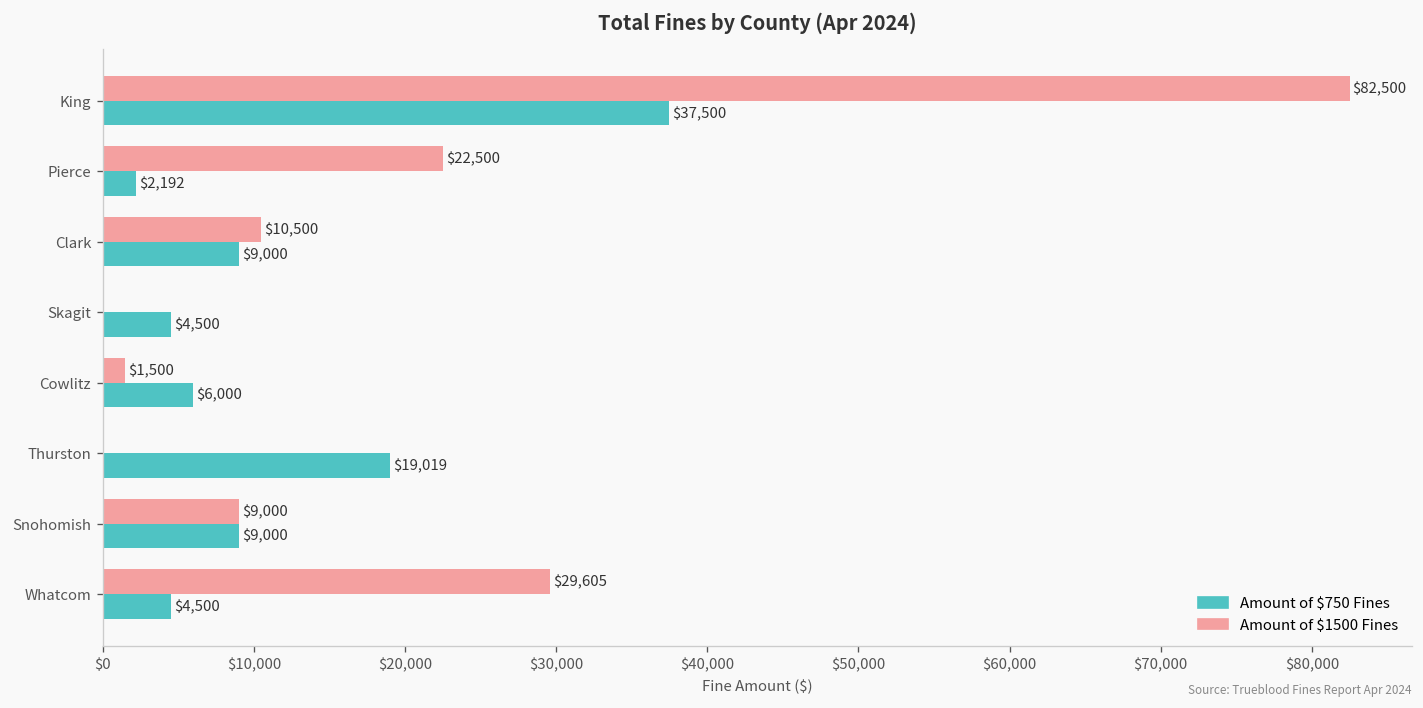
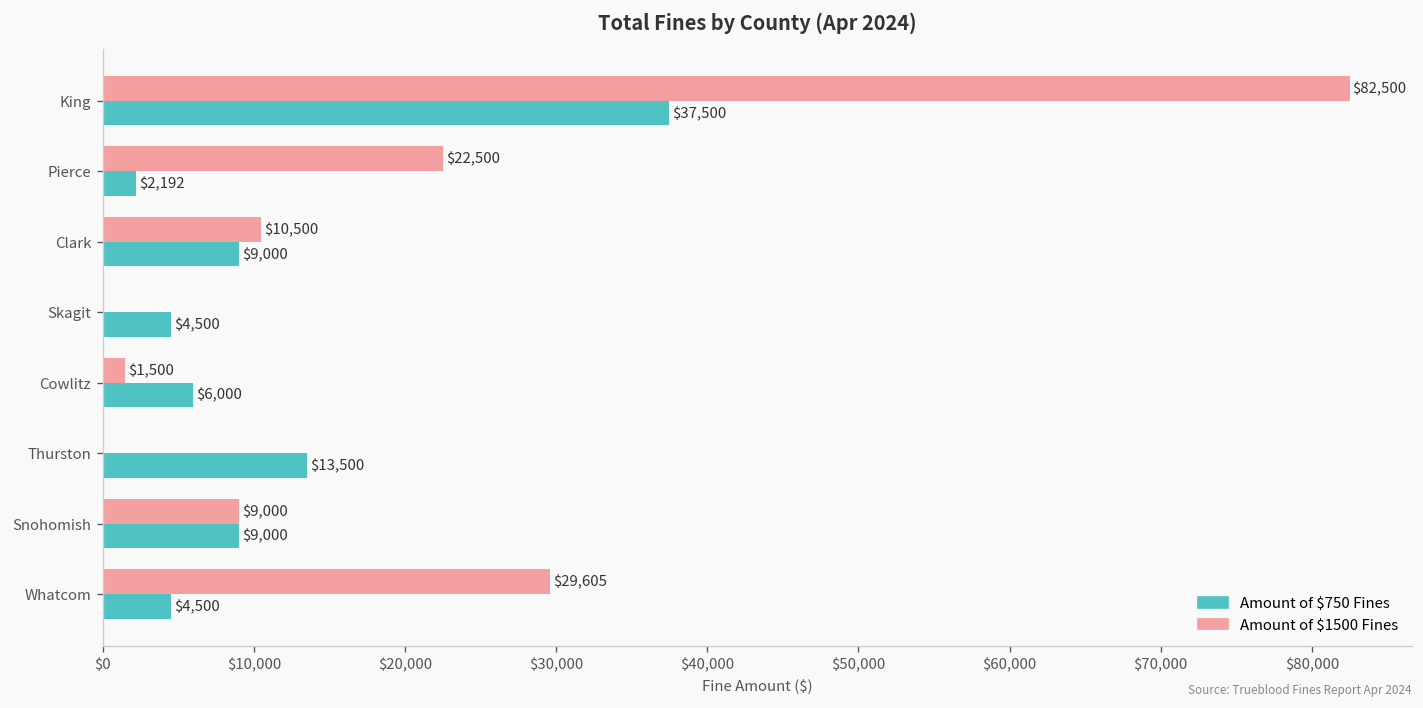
  {
    "Amount of $750 Fines": {
      "King": "$37,500",
      "Pierce": "$2,192",
      "Clark": "$9,000",
      "Skagit": "$4,500",
      "Cowlitz": "$6,000",
-     "Thurston": "$19,019",
+     "Thurston": "$13,500",
      "Snohomish": "$9,000",
      "Whatcom": "$4,500"
    },
    "Amount of $1500 Fines": {
      "King": "$82,500",
      "Pierce": "$22,500",
      "Clark": "$10,500",
      "Cowlitz": "$1,500",
      "Snohomish": "$9,000",
      "Whatcom": "$29,605"
    }
  }
